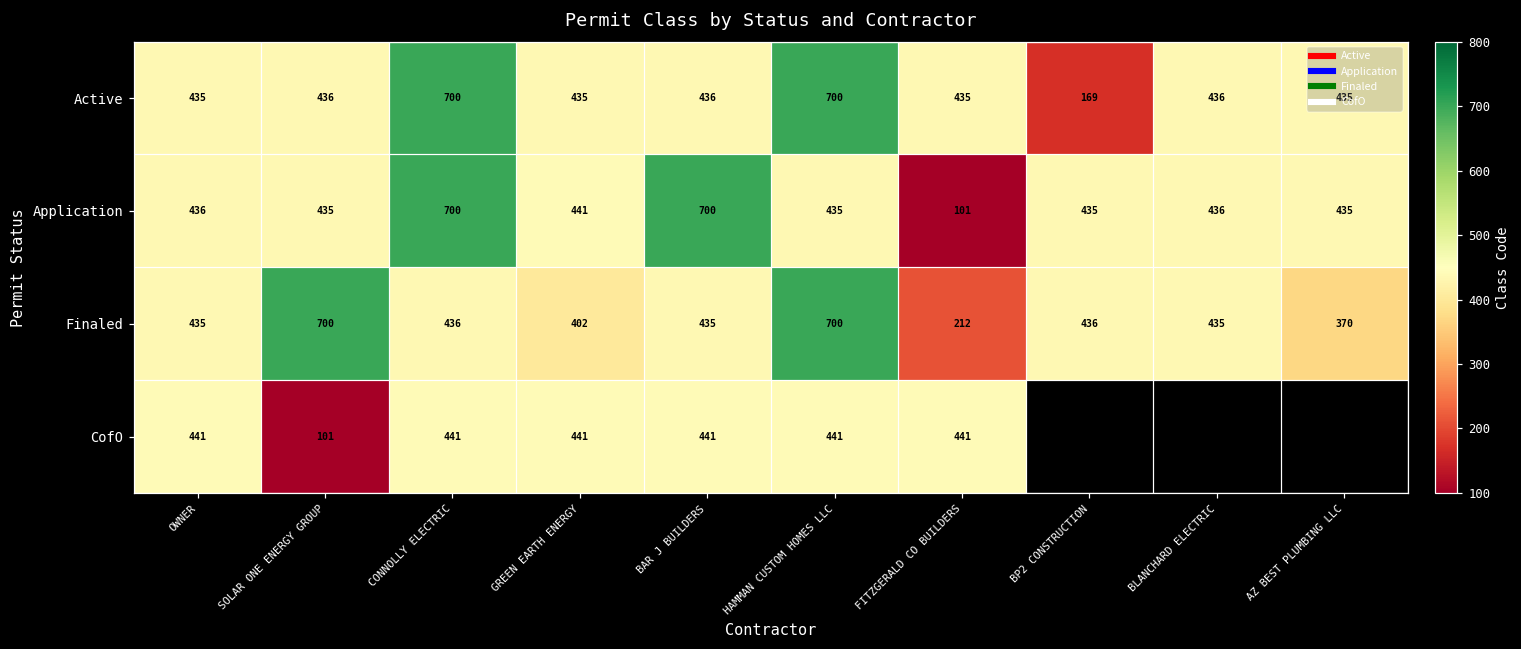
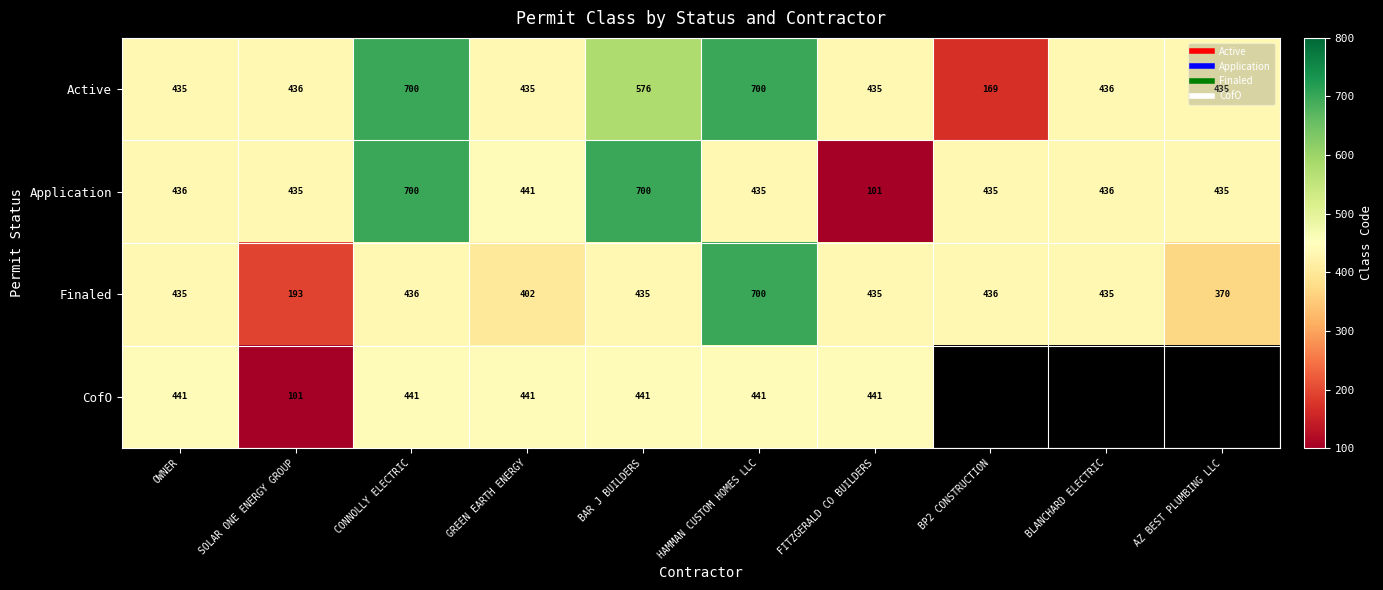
  {
    "Active": {
      "OWNER": 435,
      "SOLAR ONE ENERGY GROUP": 436,
      "CONNOLLY ELECTRIC": 700,
      "GREEN EARTH ENERGY": 435,
-     "BAR J BUILDERS": 436,
+     "BAR J BUILDERS": 576,
      "HAMMAN CUSTOM HOMES LLC": 700,
      "FITZGERALD CO BUILDERS": 435,
      "BP2 CONSTRUCTION": 169,
      "BLANCHARD ELECTRIC": 436
    },
    "Application": {
      "OWNER": 436,
      "SOLAR ONE ENERGY GROUP": 435,
      "CONNOLLY ELECTRIC": 700,
      "GREEN EARTH ENERGY": 441,
      "BAR J BUILDERS": 700,
      "HAMMAN CUSTOM HOMES LLC": 435,
      "FITZGERALD CO BUILDERS": 101,
      "BP2 CONSTRUCTION": 435,
      "BLANCHARD ELECTRIC": 436,
      "AZ BEST PLUMBING LLC": 435
    },
    "Finaled": {
      "OWNER": 435,
-     "SOLAR ONE ENERGY GROUP": 700,
+     "SOLAR ONE ENERGY GROUP": 193,
      "CONNOLLY ELECTRIC": 436,
      "GREEN EARTH ENERGY": 402,
      "BAR J BUILDERS": 435,
      "HAMMAN CUSTOM HOMES LLC": 700,
-     "FITZGERALD CO BUILDERS": 212,
+     "FITZGERALD CO BUILDERS": 435,
      "BP2 CONSTRUCTION": 436,
      "BLANCHARD ELECTRIC": 435,
      "AZ BEST PLUMBING LLC": 370
    },
    "CofO": {
      "OWNER": 441,
      "SOLAR ONE ENERGY GROUP": 101,
      "CONNOLLY ELECTRIC": 441,
      "GREEN EARTH ENERGY": 441,
      "BAR J BUILDERS": 441,
      "HAMMAN CUSTOM HOMES LLC": 441,
      "FITZGERALD CO BUILDERS": 441
    }
  }
